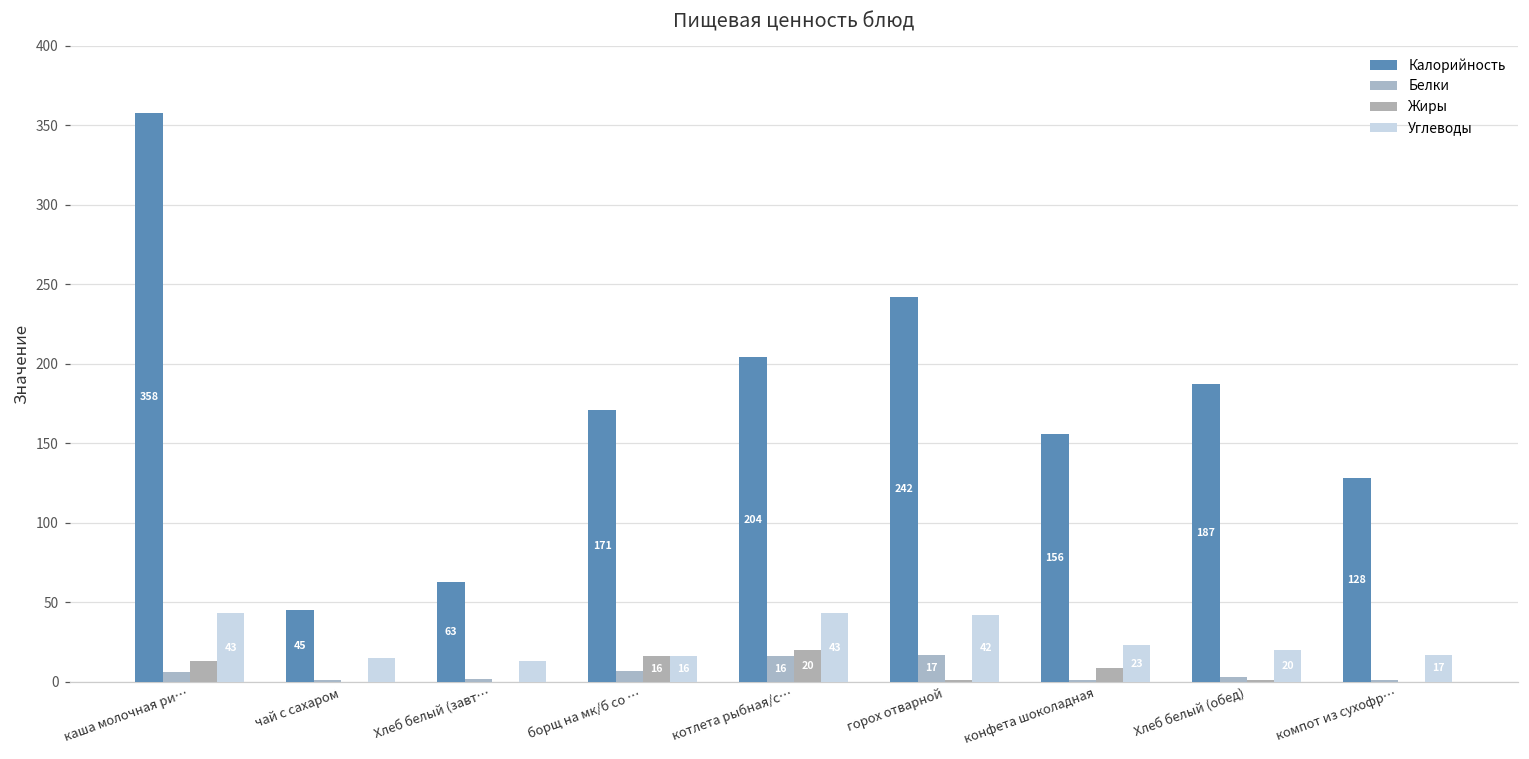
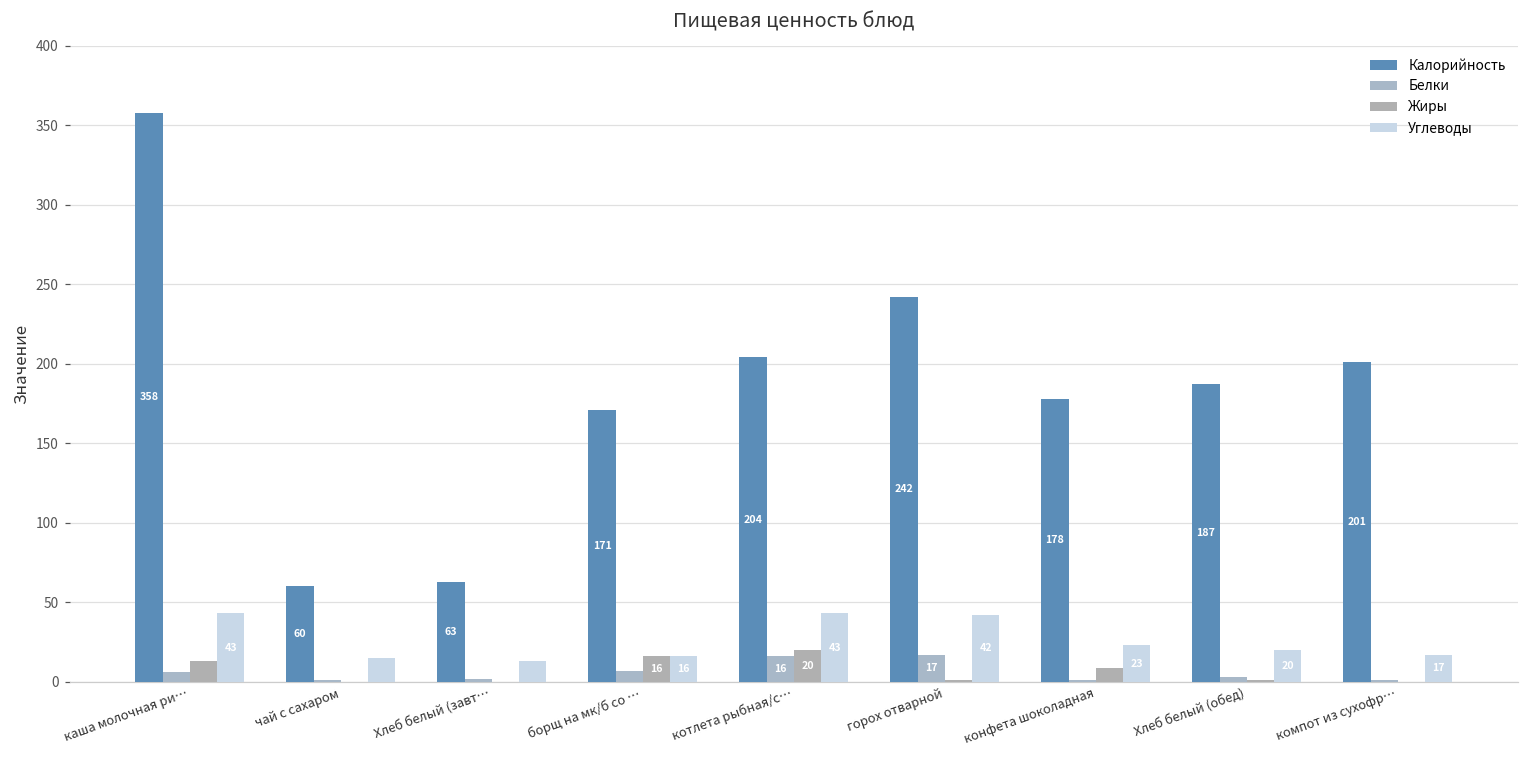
  {
    "Калорийность": {
      "каша молочная ри…": 358,
-     "чай с сахаром": 45,
+     "чай с сахаром": 60,
      "Хлеб белый (завт…": 63,
      "борщ на мк/б со …": 171,
      "котлета рыбная/с…": 204,
      "горох отварной": 242,
-     "конфета шоколадная": 156,
+     "конфета шоколадная": 178,
      "Хлеб белый (обед)": 187,
-     "компот из сухофр…": 128
+     "компот из сухофр…": 201
    }
  }
